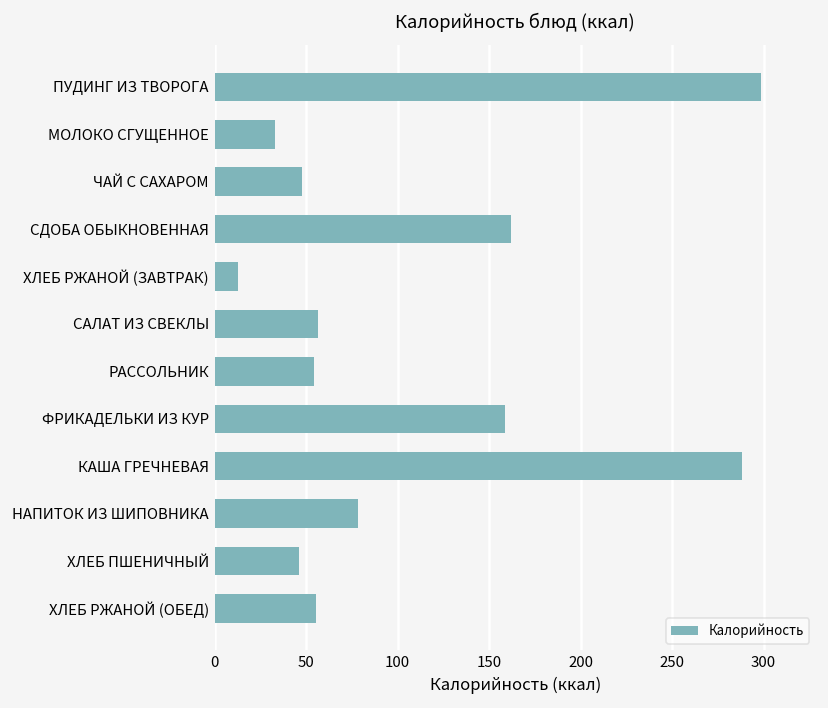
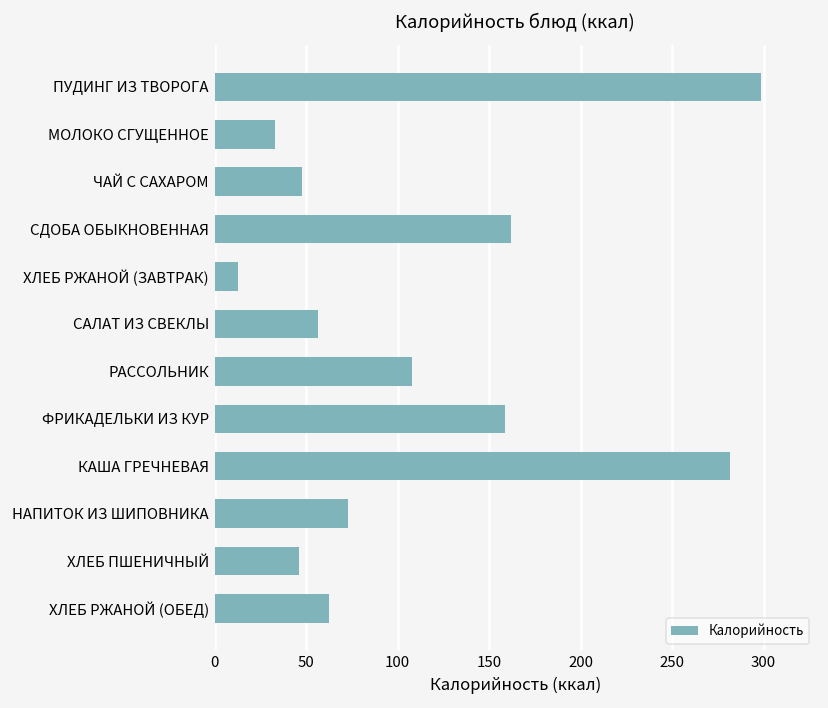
  {
    "ПУДИНГ ИЗ ТВОРОГА": 299,
    "МОЛОКО СГУЩЕННОЕ": 33,
    "ЧАЙ С САХАРОМ": 48,
    "СДОБА ОБЫКНОВЕННАЯ": 162,
    "ХЛЕБ РЖАНОЙ (ЗАВТРАК)": 13,
    "САЛАТ ИЗ СВЕКЛЫ": 57,
-   "РАССОЛЬНИК": 54,
+   "РАССОЛЬНИК": 108,
    "ФРИКАДЕЛЬКИ ИЗ КУР": 159,
-   "КАША ГРЕЧНЕВАЯ": 288,
-   "НАПИТОК ИЗ ШИПОВНИКА": 78,
+   "КАША ГРЕЧНЕВАЯ": 282,
+   "НАПИТОК ИЗ ШИПОВНИКА": 73,
    "ХЛЕБ ПШЕНИЧНЫЙ": 46,
-   "ХЛЕБ РЖАНОЙ (ОБЕД)": 55
+   "ХЛЕБ РЖАНОЙ (ОБЕД)": 62
  }
